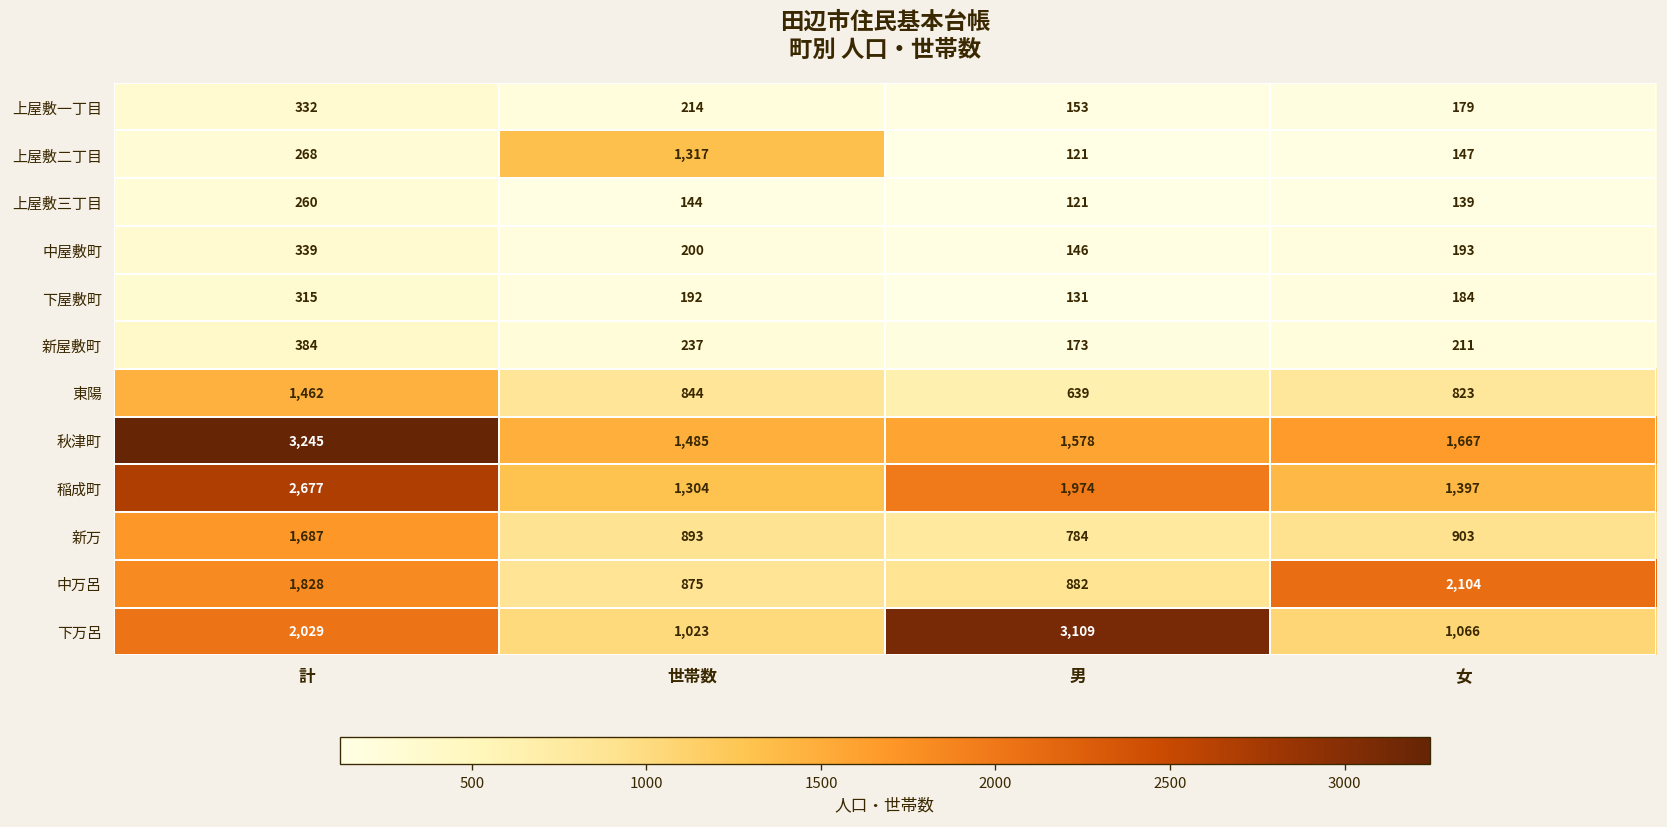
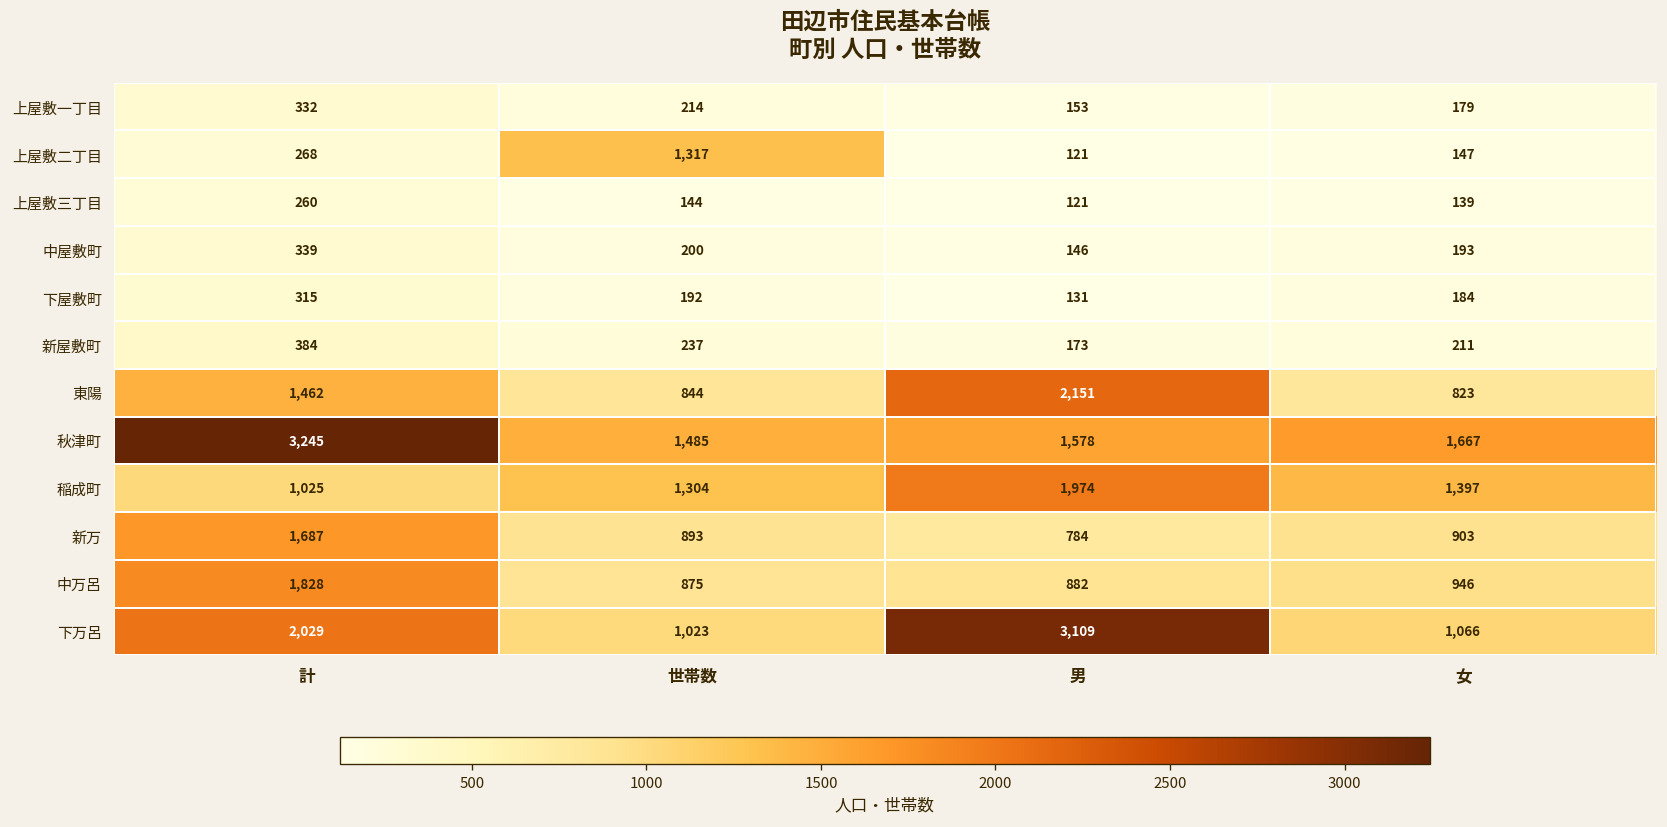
  {
    "上屋敷一丁目": {
      "計": "332",
      "世帯数": "214",
      "男": "153",
      "女": "179"
    },
    "上屋敷二丁目": {
      "計": "268",
      "世帯数": "1,317",
      "男": "121",
      "女": "147"
    },
    "上屋敷三丁目": {
      "計": "260",
      "世帯数": "144",
      "男": "121",
      "女": "139"
    },
    "中屋敷町": {
      "計": "339",
      "世帯数": "200",
      "男": "146",
      "女": "193"
    },
    "下屋敷町": {
      "計": "315",
      "世帯数": "192",
      "男": "131",
      "女": "184"
    },
    "新屋敷町": {
      "計": "384",
      "世帯数": "237",
      "男": "173",
      "女": "211"
    },
    "東陽": {
      "計": "1,462",
      "世帯数": "844",
-     "男": "639",
+     "男": "2,151",
      "女": "823"
    },
    "秋津町": {
      "計": "3,245",
      "世帯数": "1,485",
      "男": "1,578",
      "女": "1,667"
    },
    "稲成町": {
-     "計": "2,677",
+     "計": "1,025",
      "世帯数": "1,304",
      "男": "1,974",
      "女": "1,397"
    },
    "新万": {
      "計": "1,687",
      "世帯数": "893",
      "男": "784",
      "女": "903"
    },
    "中万呂": {
      "計": "1,828",
      "世帯数": "875",
      "男": "882",
-     "女": "2,104"
+     "女": "946"
    },
    "下万呂": {
      "計": "2,029",
      "世帯数": "1,023",
      "男": "3,109",
      "女": "1,066"
    }
  }
